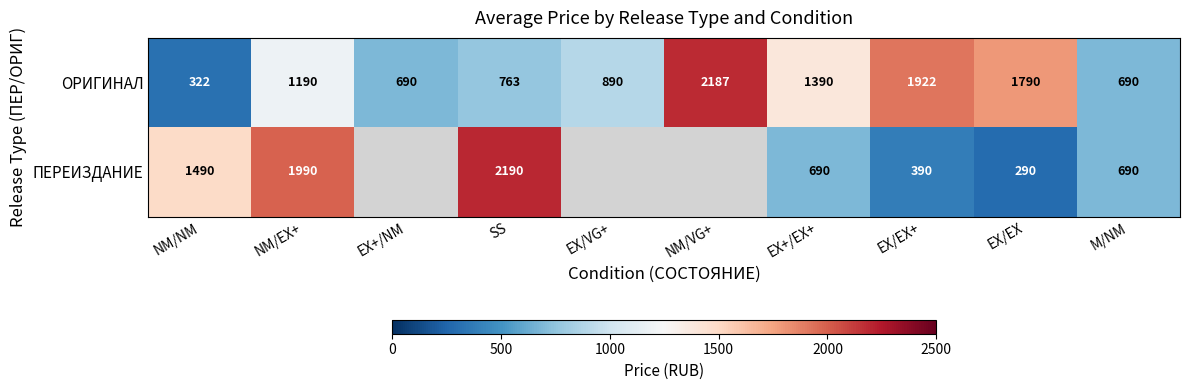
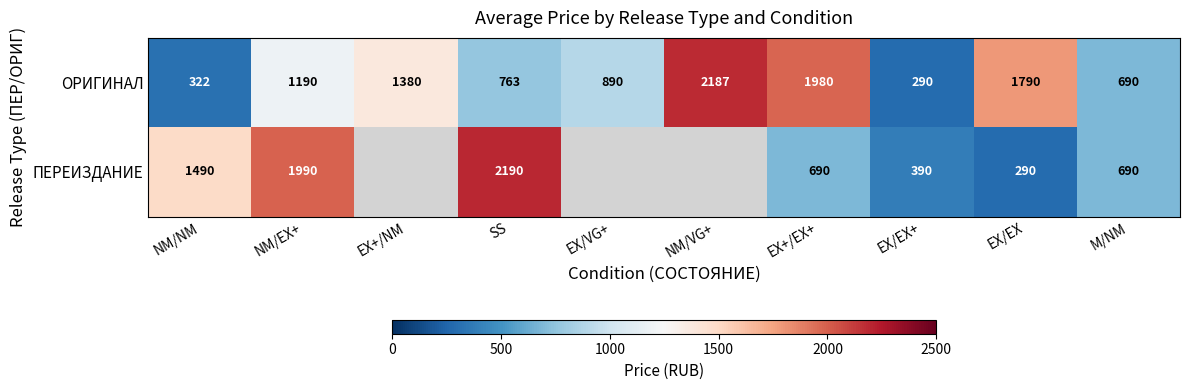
  {
    "ОРИГИНАЛ": {
      "NM/NM": 322,
      "NM/EX+": 1190,
-     "EX+/NM": 690,
+     "EX+/NM": 1380,
      "SS": 763,
      "EX/VG+": 890,
      "NM/VG+": 2187,
-     "EX+/EX+": 1390,
-     "EX/EX+": 1922,
+     "EX+/EX+": 1980,
+     "EX/EX+": 290,
      "EX/EX": 1790,
      "M/NM": 690
    },
    "ПЕРЕИЗДАНИЕ": {
      "NM/NM": 1490,
      "NM/EX+": 1990,
      "SS": 2190,
      "EX+/EX+": 690,
      "EX/EX+": 390,
      "EX/EX": 290,
      "M/NM": 690
    }
  }
